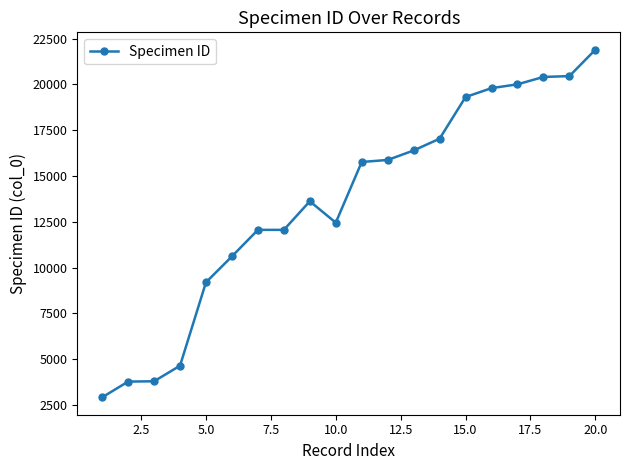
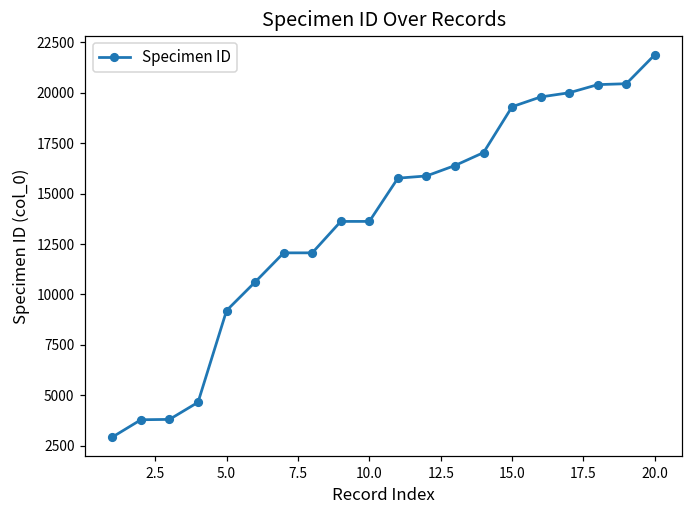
  {
    "5.0": 9200,
-   "10.0": 12500,
+   "10.0": 13600,
    "15.0": 19300,
    "20.0": 21900
  }
